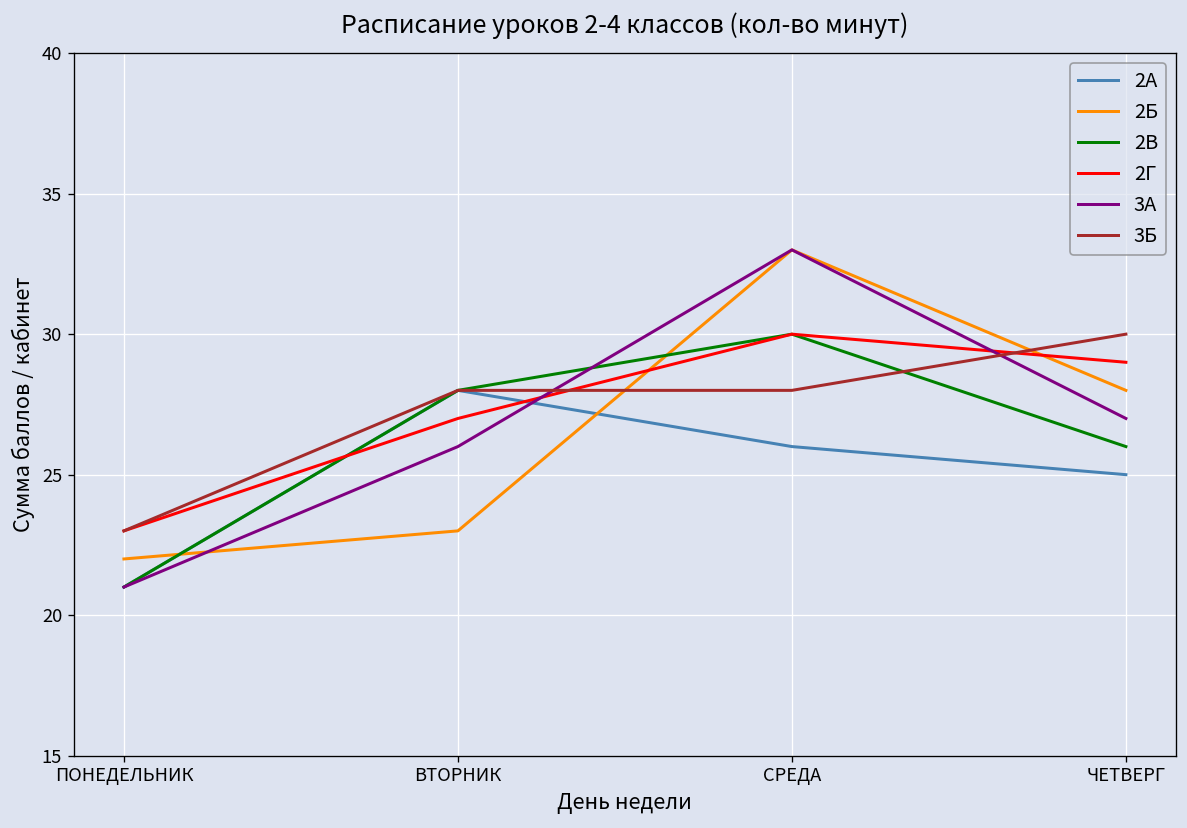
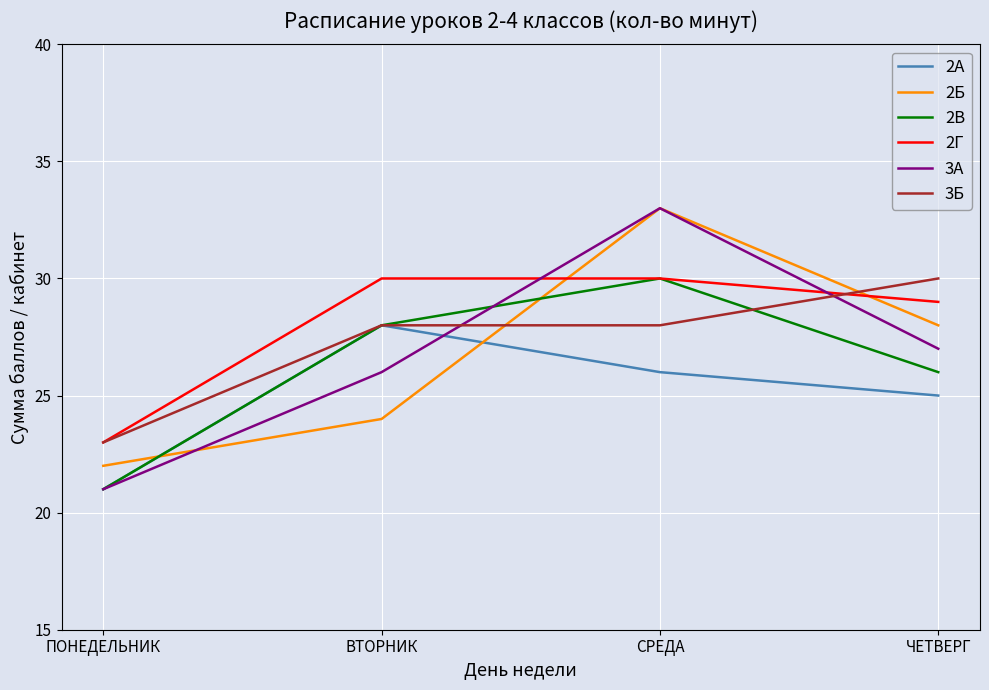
  {
    "2А": {
      "СРЕДА": 26,
      "ЧЕТВЕРГ": 25
    },
    "2Б": {
      "ПОНЕДЕЛЬНИК": 22,
-     "ВТОРНИК": 23,
+     "ВТОРНИК": 24,
      "ЧЕТВЕРГ": 28
    },
    "2В": {
      "ЧЕТВЕРГ": 26
    },
    "2Г": {
-     "ВТОРНИК": 27,
+     "ВТОРНИК": 30,
      "ЧЕТВЕРГ": 29
    },
    "3А": {
      "ВТОРНИК": 26,
      "ЧЕТВЕРГ": 27
    },
    "3Б": {
      "СРЕДА": 28,
      "ЧЕТВЕРГ": 30
    }
  }
